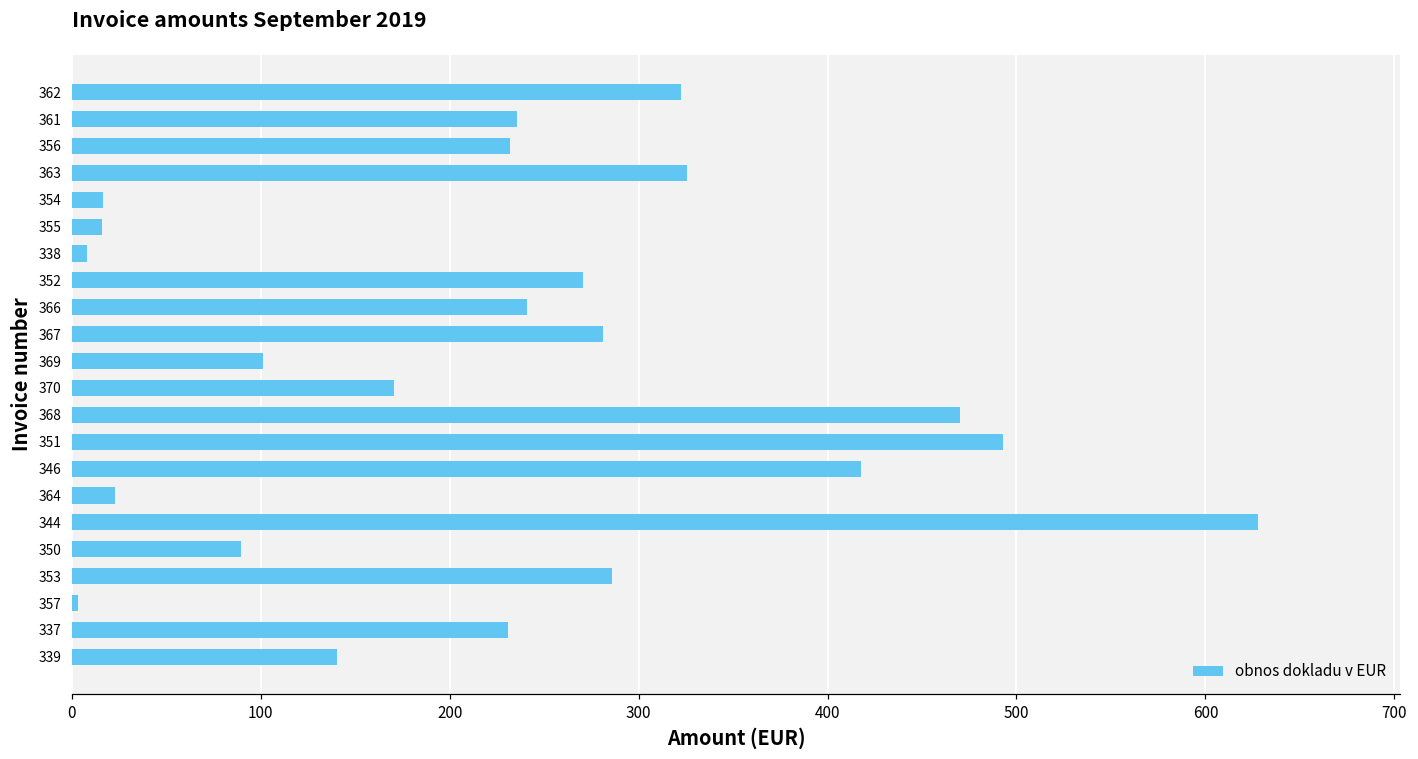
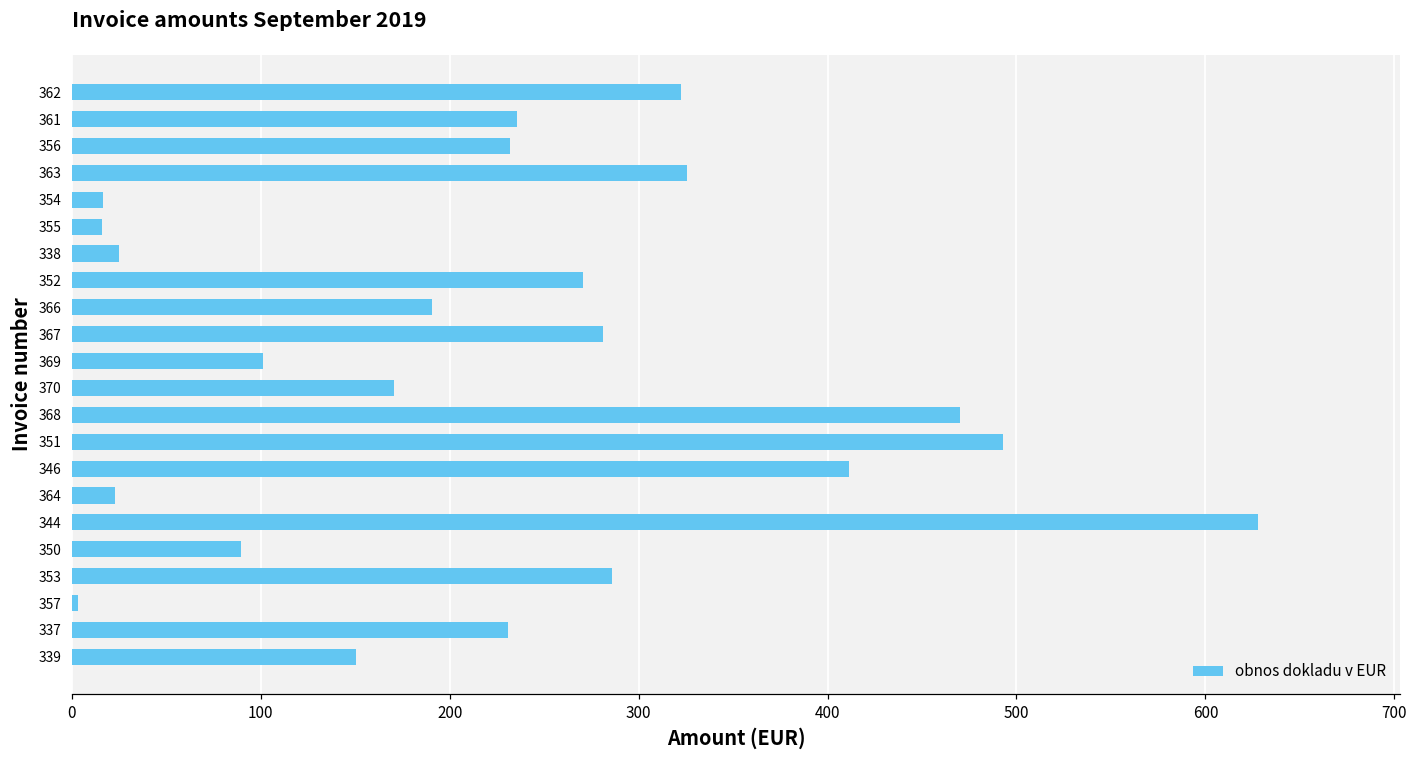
  {
    "362": 322,
    "361": 235,
    "356": 232,
    "363": 325,
    "354": 16,
    "355": 16,
-   "338": 8,
+   "338": 25,
    "352": 271,
-   "366": 241,
+   "366": 191,
    "367": 281,
    "369": 101,
    "370": 170,
    "368": 470,
    "351": 493,
-   "346": 418,
+   "346": 411,
    "364": 23,
    "344": 628,
    "350": 89,
    "353": 286,
    "357": 3,
    "337": 231,
-   "339": 140
+   "339": 151
  }
